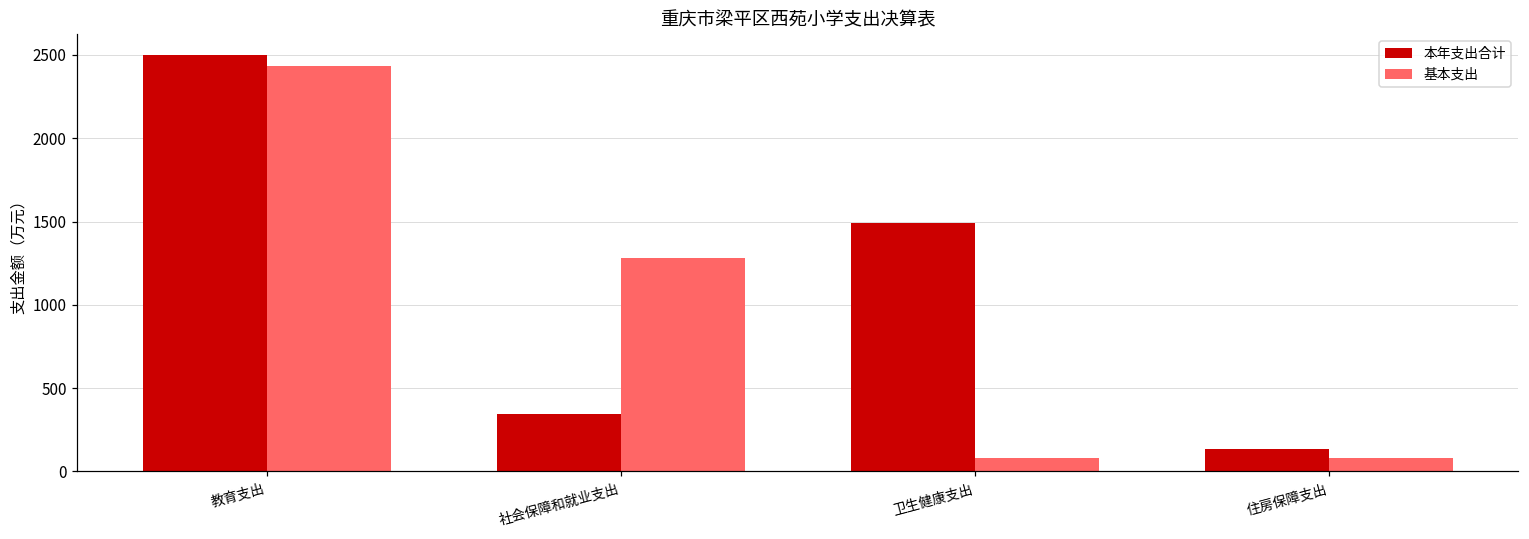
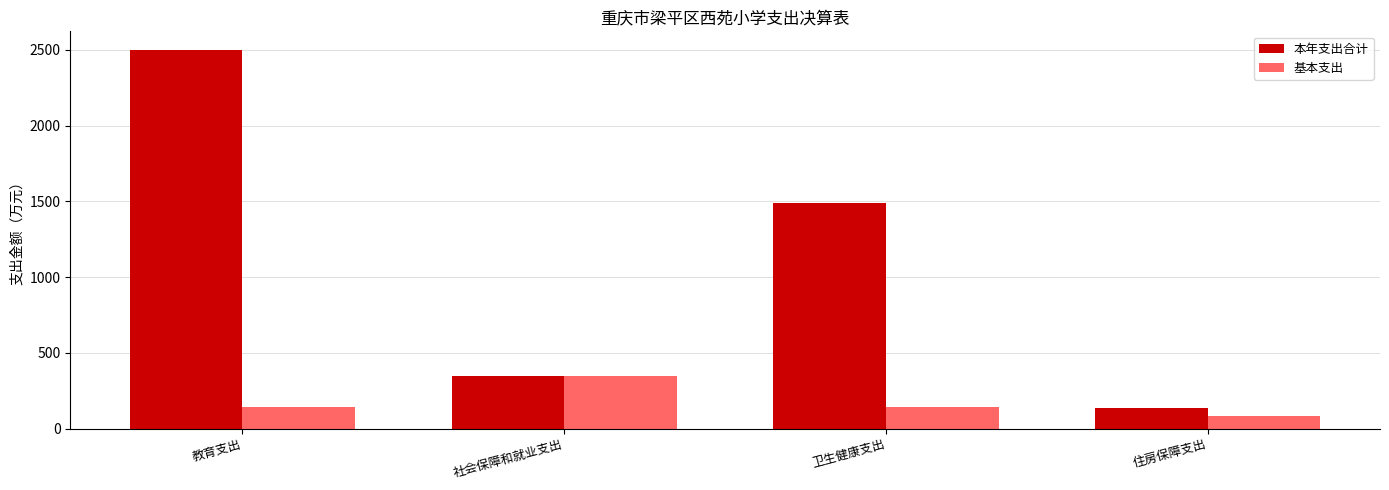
  {
    "本年支出合计": {
      "教育支出": 2500,
      "社会保障和就业支出": 350,
      "卫生健康支出": 1490,
      "住房保障支出": 140
    },
    "基本支出": {
-     "教育支出": 2440,
-     "社会保障和就业支出": 1280,
-     "卫生健康支出": 80,
+     "教育支出": 150,
+     "社会保障和就业支出": 350,
+     "卫生健康支出": 140,
      "住房保障支出": 80
    }
  }
